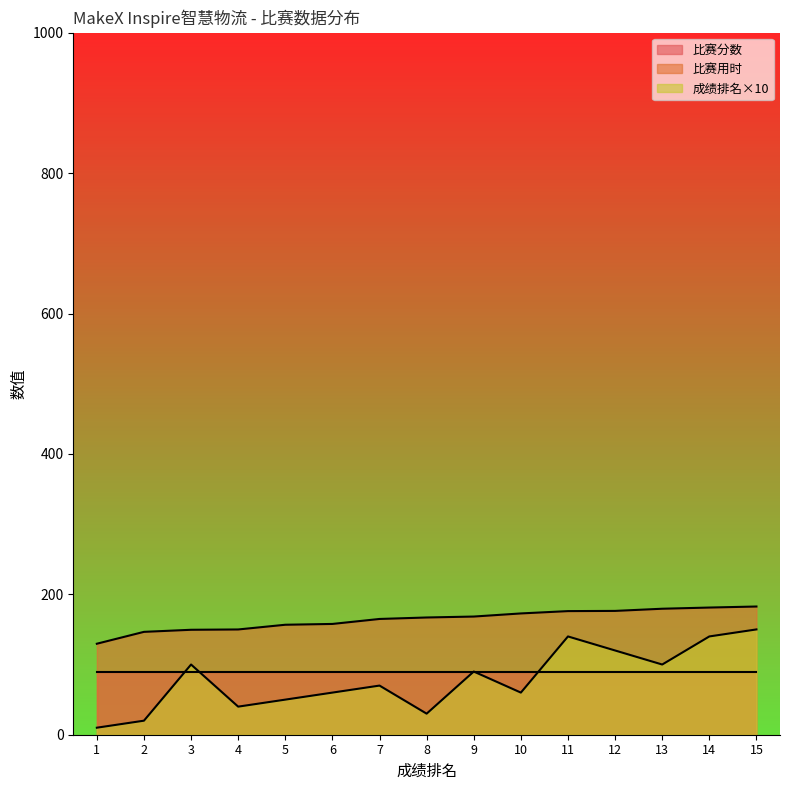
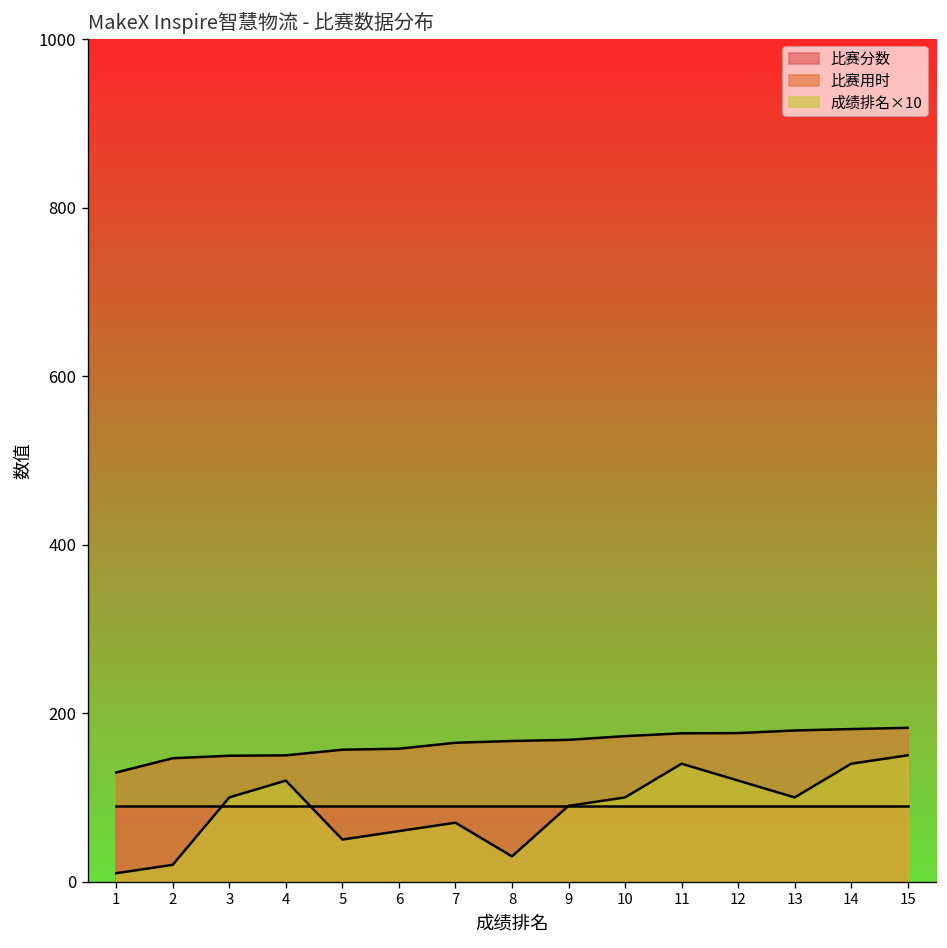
  {
    "成绩排名×10": {
      "1": 10,
      "2": 20,
      "3": 100,
-     "4": 40,
+     "4": 120,
      "5": 50,
      "6": 60,
      "7": 70,
      "8": 30,
-     "10": 60,
+     "10": 100,
      "11": 140,
      "12": 120,
      "13": 100,
      "14": 140,
      "15": 150
    }
  }
